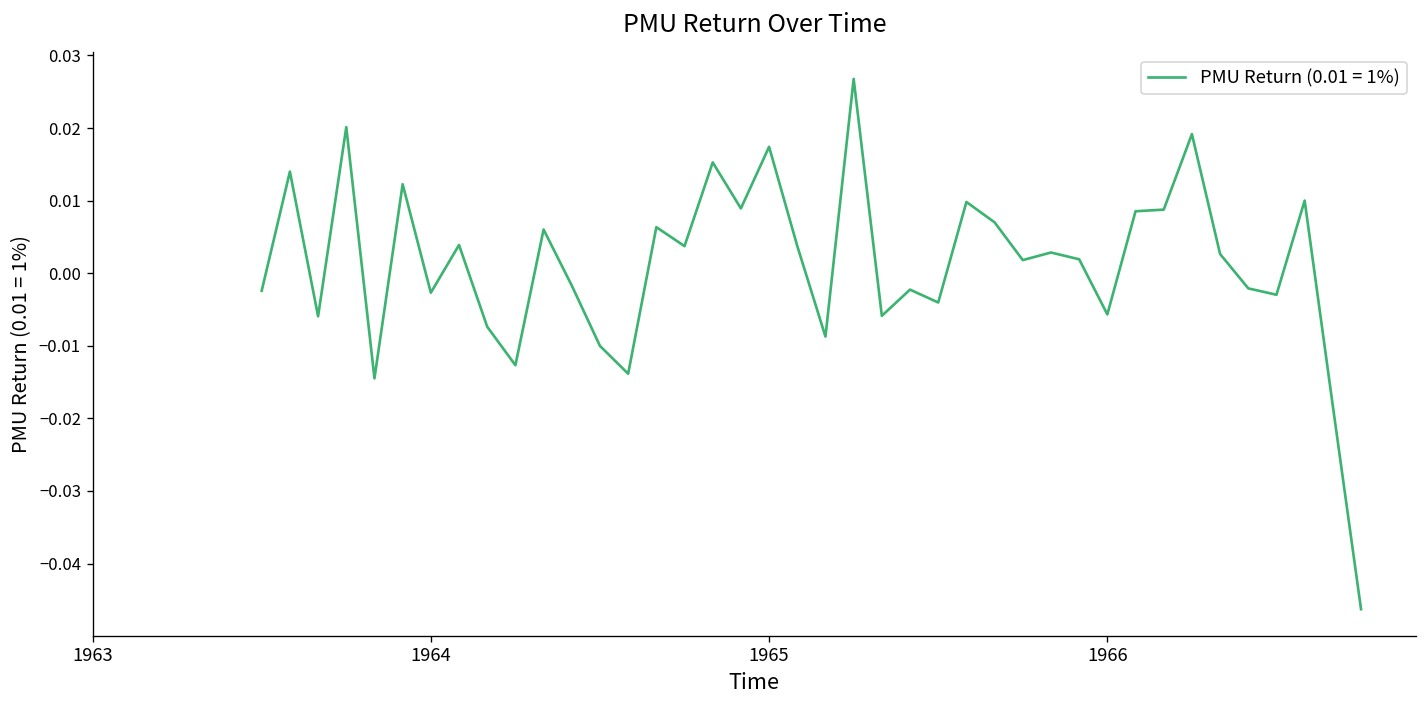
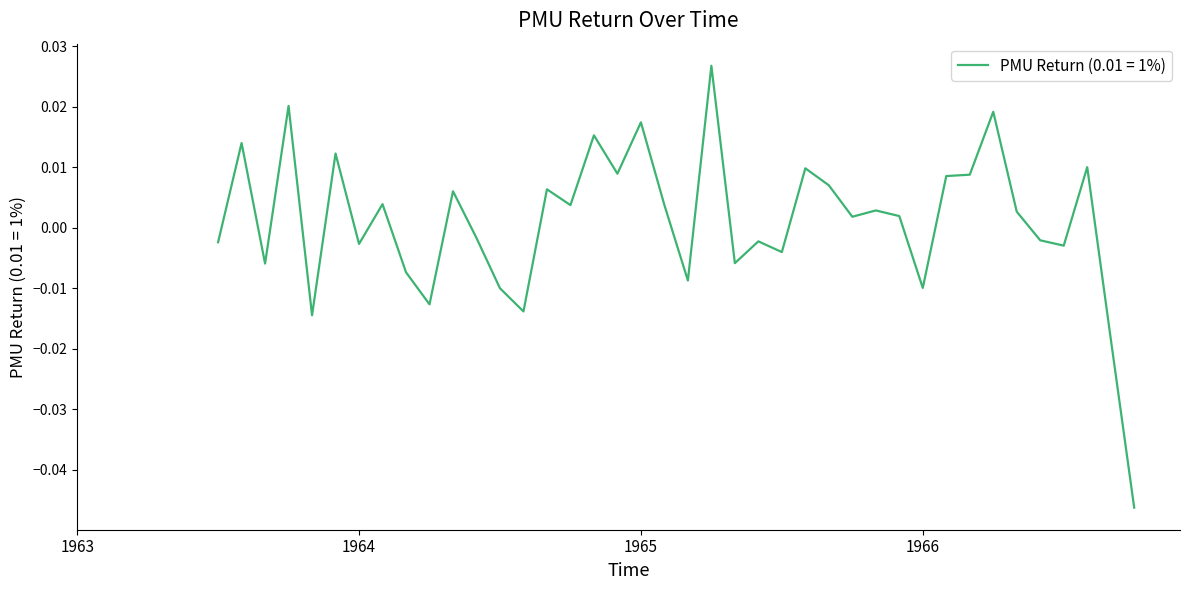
  {
    "1964": -0.003,
    "1965": 0.017,
-   "1966": -0.006
+   "1966": -0.010
  }
